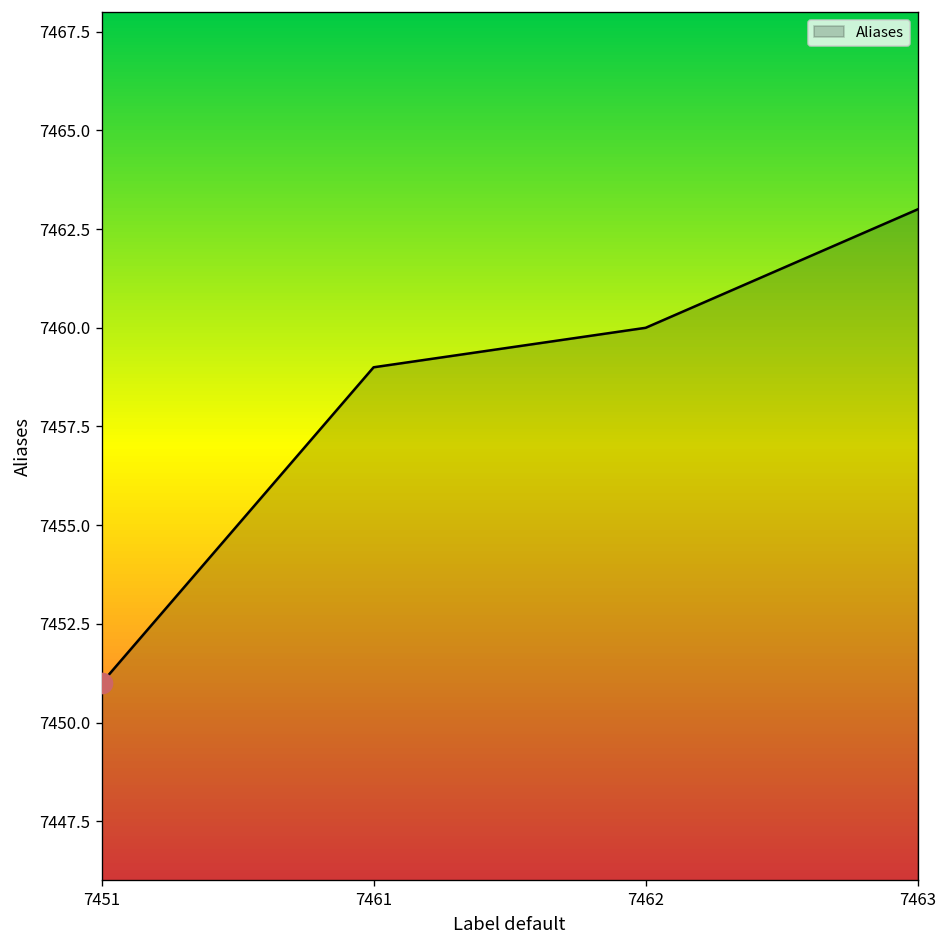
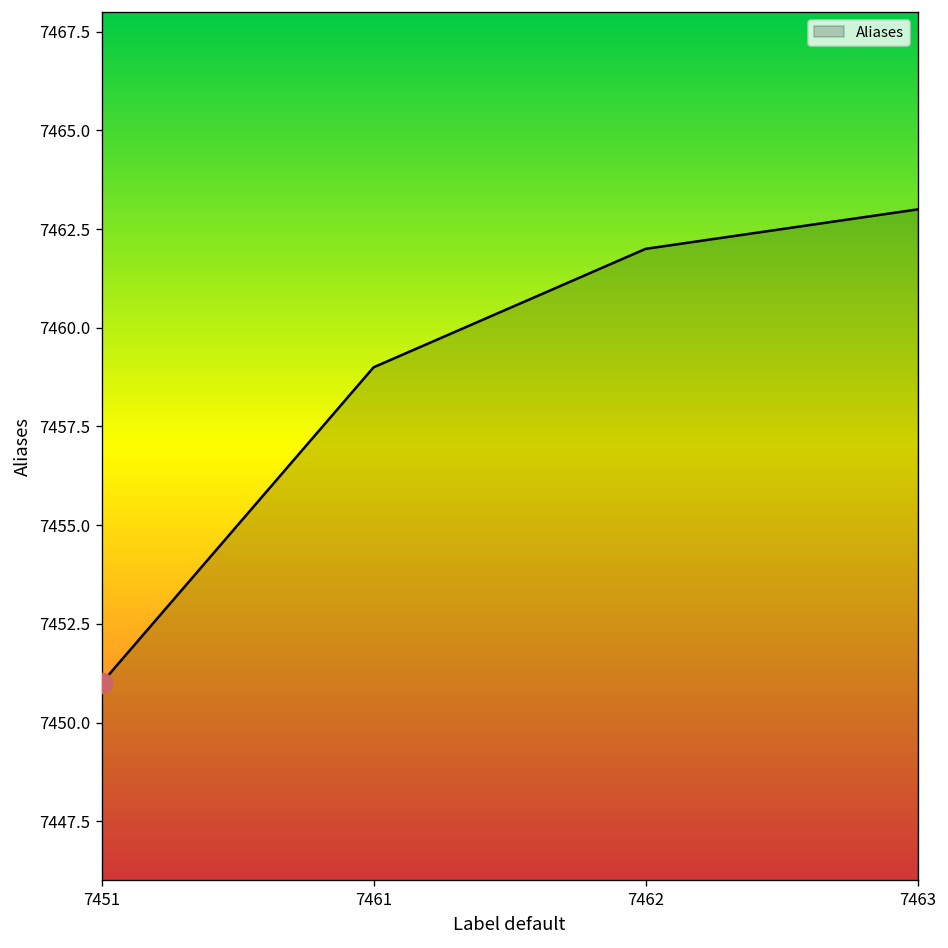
  {
    "Aliases": {
      "7461": 7459,
-     "7462": 7460,
+     "7462": 7462,
      "7463": 7463
    }
  }
